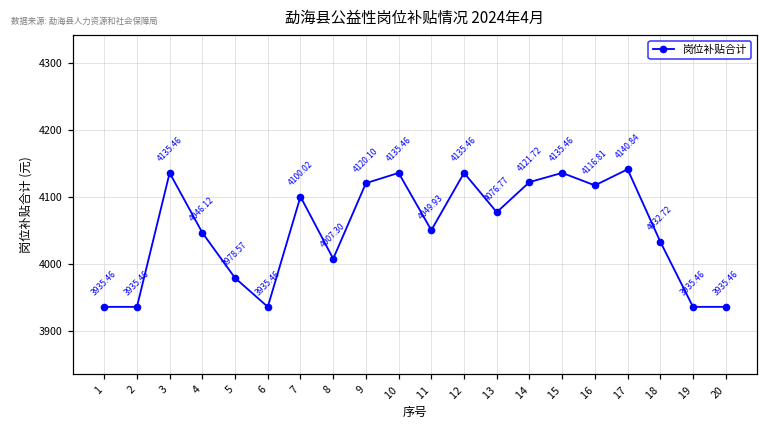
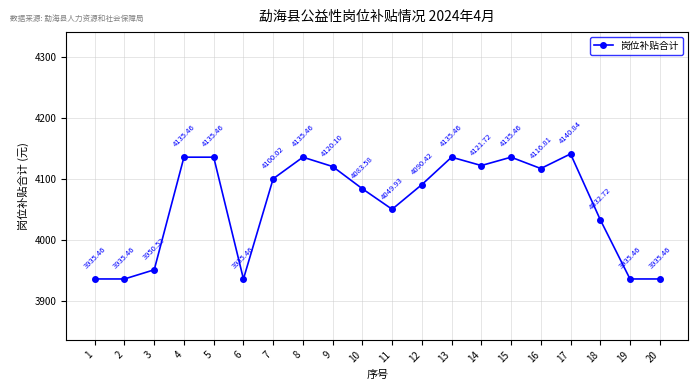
  {
    "1": 3935.46,
    "2": 3935.46,
-   "3": 4135.46,
-   "4": 4046.12,
-   "5": 3978.57,
+   "3": 3950.52,
+   "4": 4135.46,
+   "5": 4135.46,
    "6": 3935.46,
    "7": 4100.02,
-   "8": 4007.30,
+   "8": 4135.46,
    "9": 4120.10,
-   "10": 4135.46,
+   "10": 4083.58,
    "11": 4049.93,
-   "12": 4135.46,
-   "13": 4076.77,
+   "12": 4090.42,
+   "13": 4135.46,
    "14": 4121.72,
    "15": 4135.46,
    "16": 4116.81,
    "17": 4140.84,
    "18": 4032.72,
    "19": 3935.46,
    "20": 3935.46
  }
